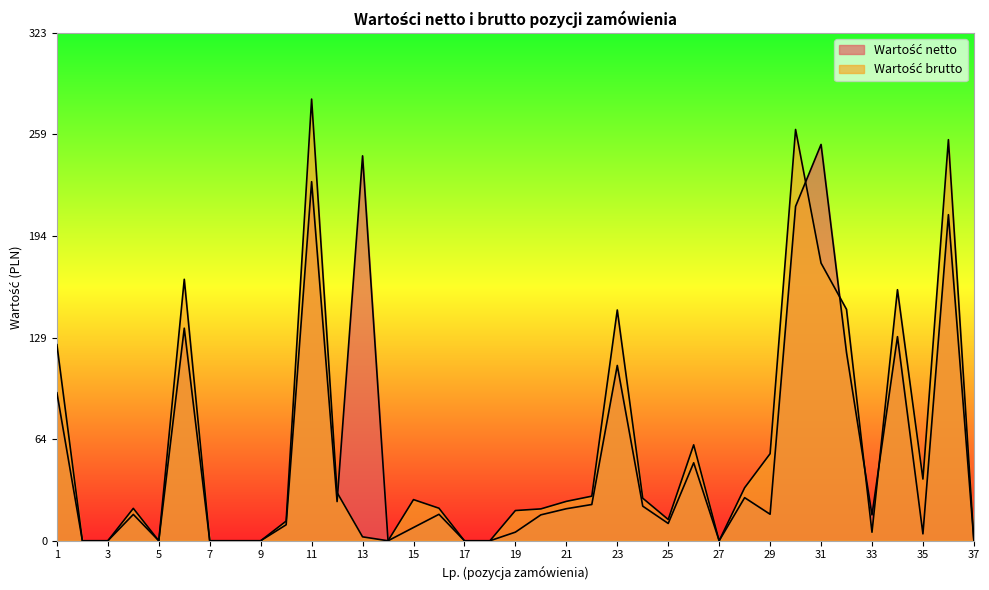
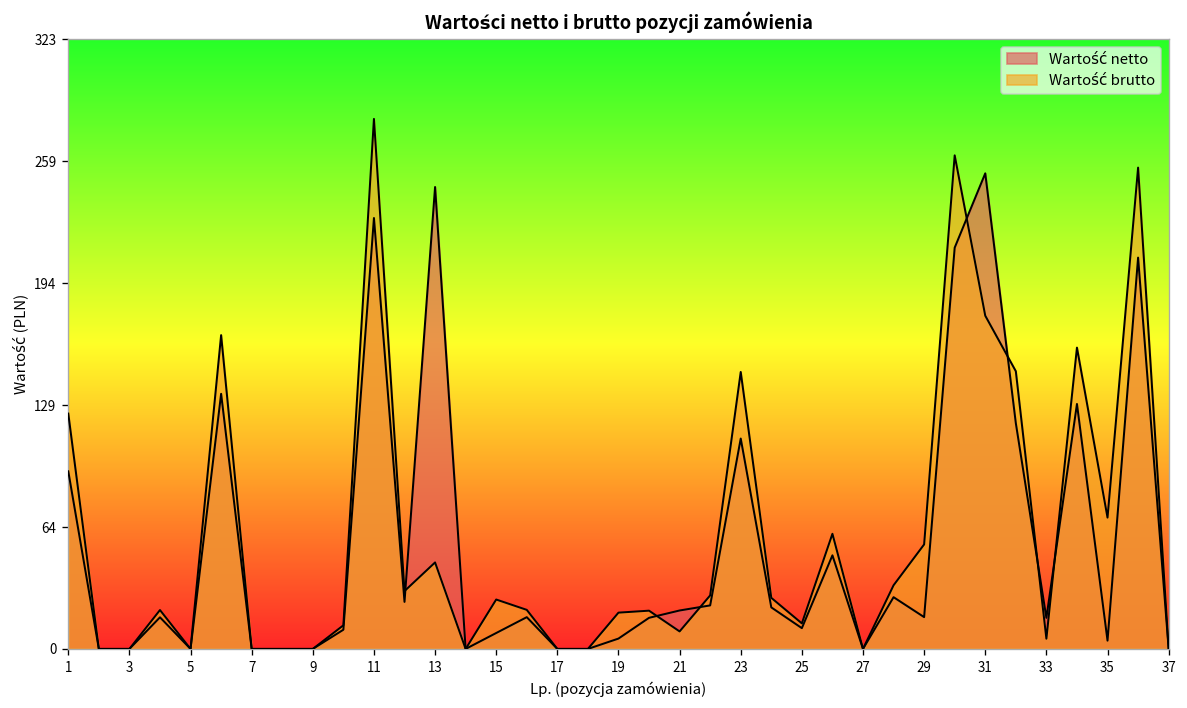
  {
    "Wartość netto": {
      "1": 94,
      "11": 229,
      "13": 246,
      "15": 8,
      "19": 6,
      "21": 20,
      "23": 112,
      "25": 11,
      "29": 17,
      "31": 253,
      "33": 17,
      "35": 4
    },
    "Wartość brutto": {
      "1": 125,
      "11": 282,
-     "13": 3,
+     "13": 46,
      "15": 26,
      "19": 19,
-     "21": 25,
+     "21": 9,
      "23": 147,
      "25": 14,
      "29": 56,
      "31": 177,
      "33": 5,
-     "35": 39
+     "35": 70
    }
  }
